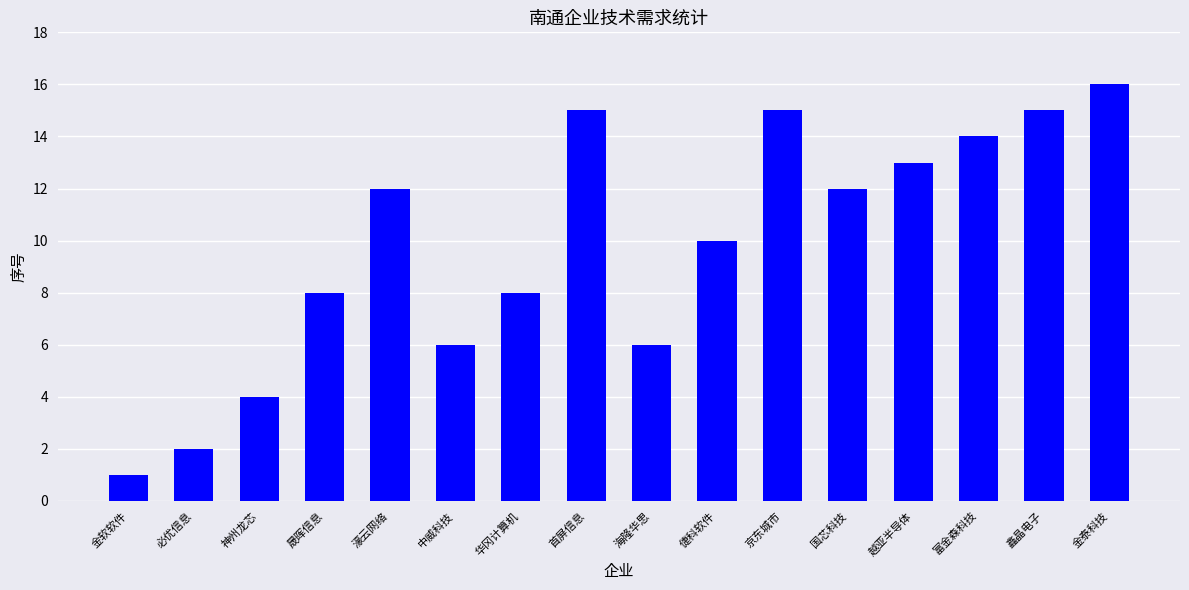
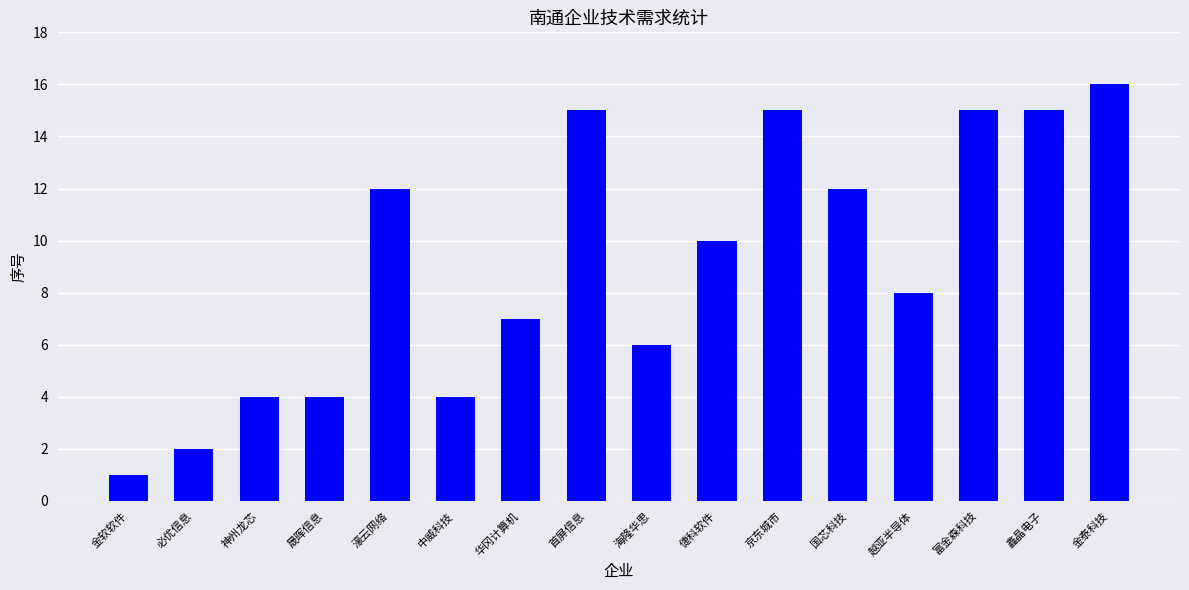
  {
    "金软软件": 1,
    "必优信息": 2,
    "神州龙芯": 4,
-   "晟晖信息": 8,
+   "晟晖信息": 4,
    "濠云网络": 12,
-   "中威科技": 6,
-   "华冈计算机": 8,
+   "中威科技": 4,
+   "华冈计算机": 7,
    "首屏信息": 15,
    "海隆华思": 6,
    "倢科软件": 10,
    "京东城市": 15,
    "国芯科技": 12,
-   "越亚半导体": 13,
-   "富金森科技": 14,
+   "越亚半导体": 8,
+   "富金森科技": 15,
    "鑫晶电子": 15,
    "金泰科技": 16
  }
